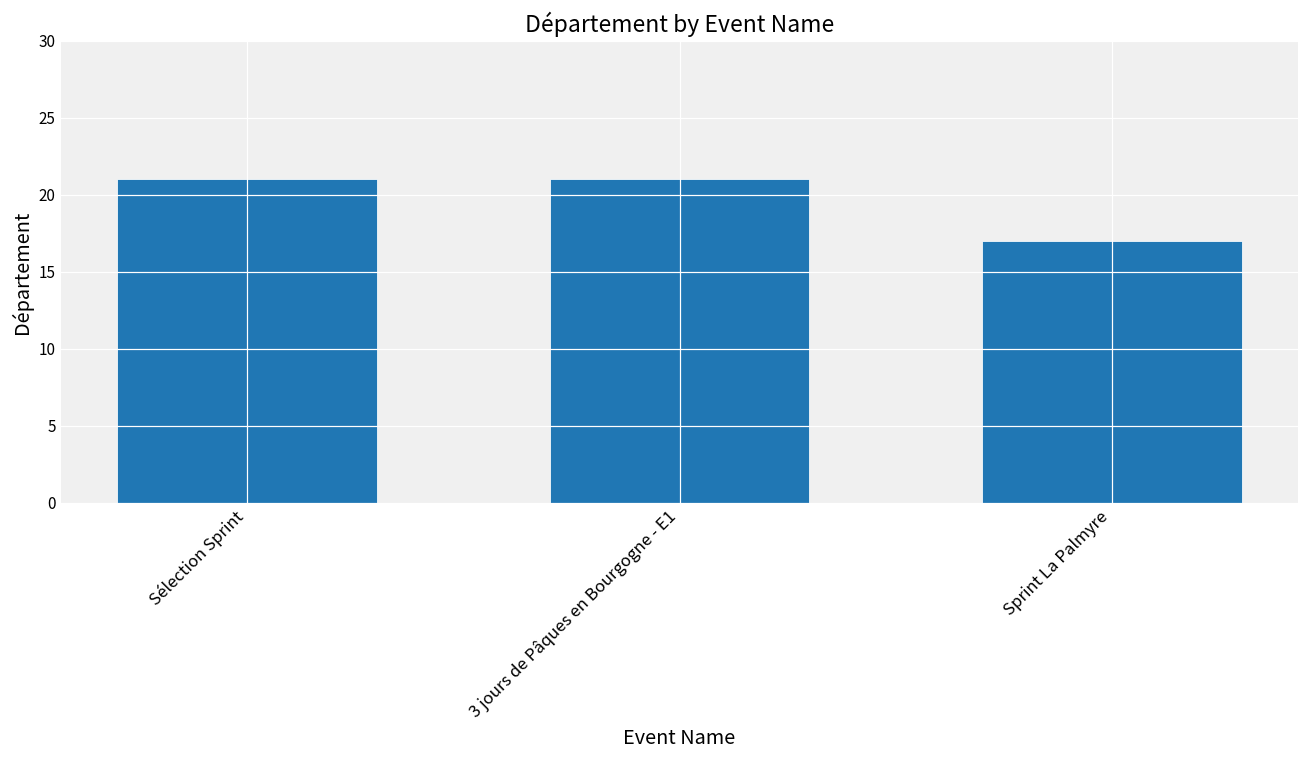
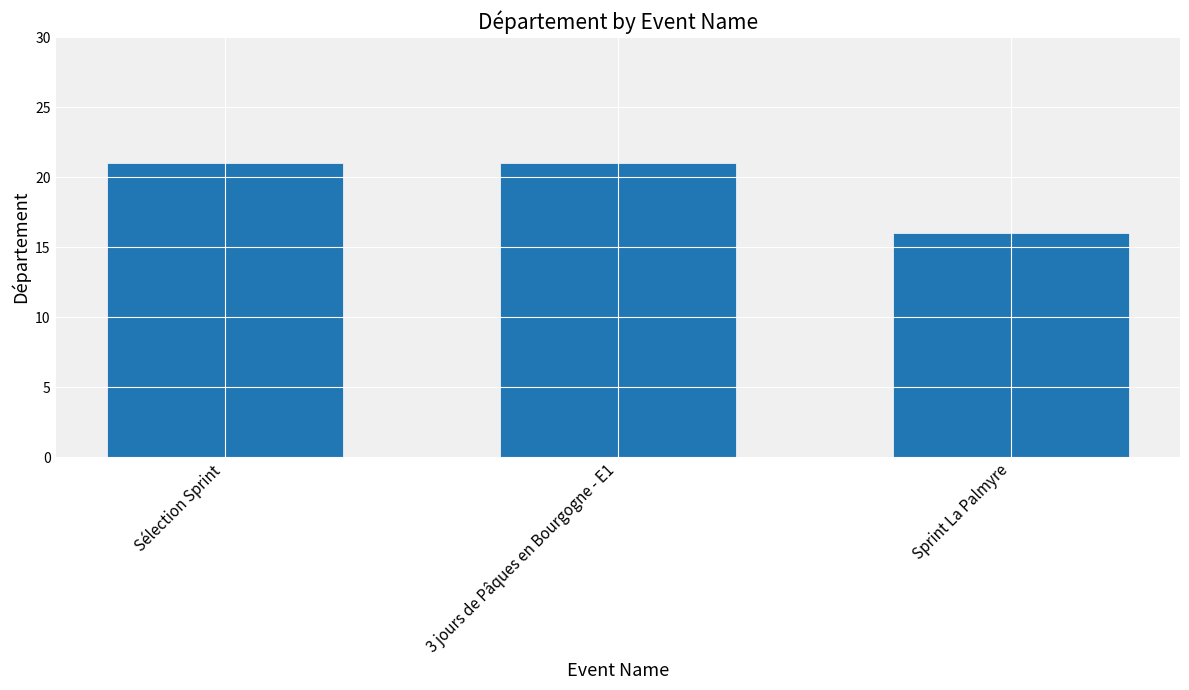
  {
    "Sélection Sprint": 21,
    "3 jours de Pâques en Bourgogne - E1": 21,
-   "Sprint La Palmyre": 17
+   "Sprint La Palmyre": 16
  }
